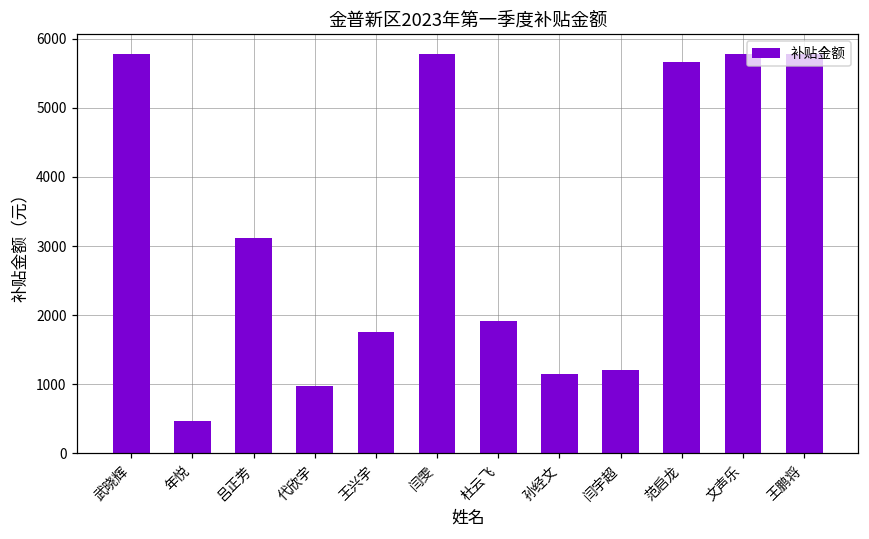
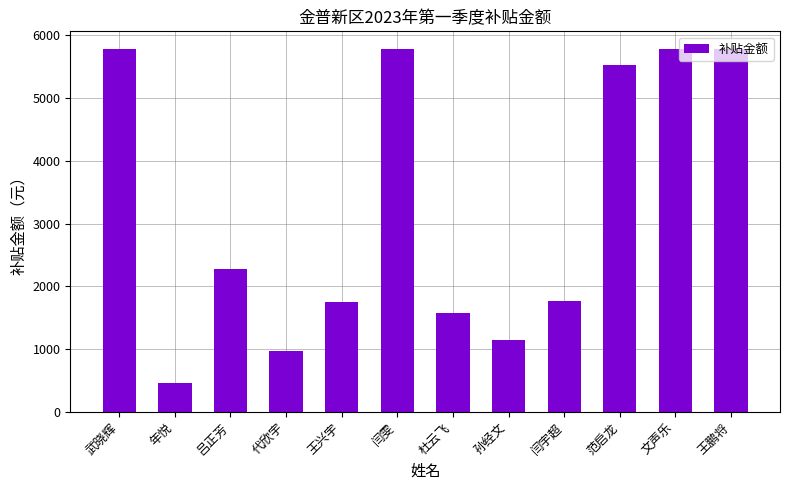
  {
    "武晓辉": 5800,
    "年悦": 500,
-   "吕正芳": 3100,
+   "吕正芳": 2300,
    "代欣宇": 1000,
    "王兴宇": 1800,
    "闫雯": 5800,
-   "杜云飞": 1900,
+   "杜云飞": 1600,
    "孙经文": 1100,
-   "闫宇超": 1200,
-   "范启龙": 5700,
+   "闫宇超": 1800,
+   "范启龙": 5500,
    "文声乐": 5800
  }
